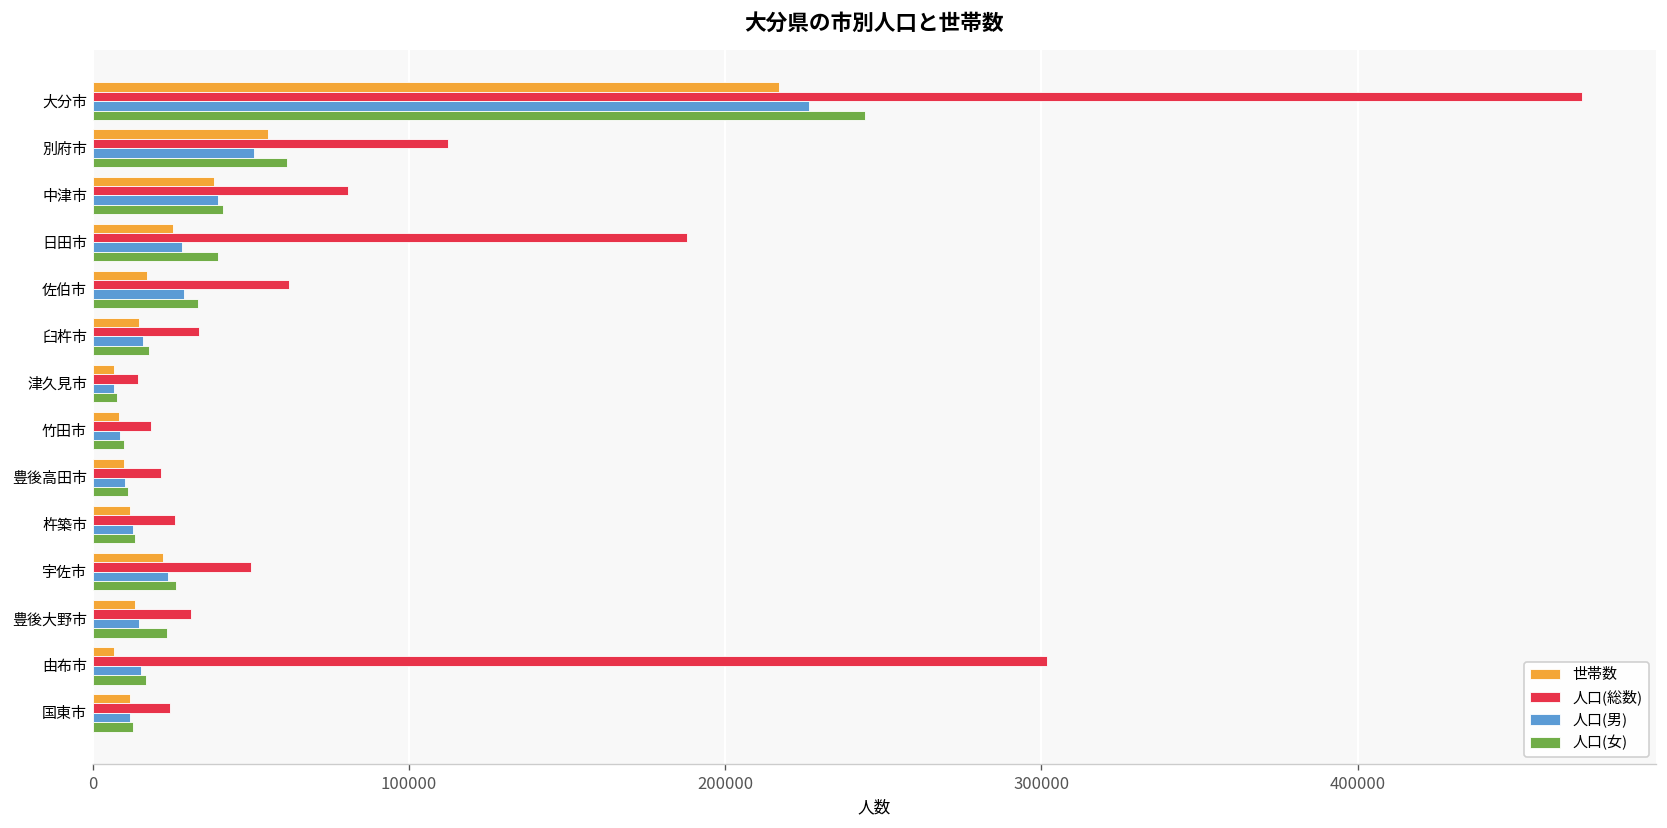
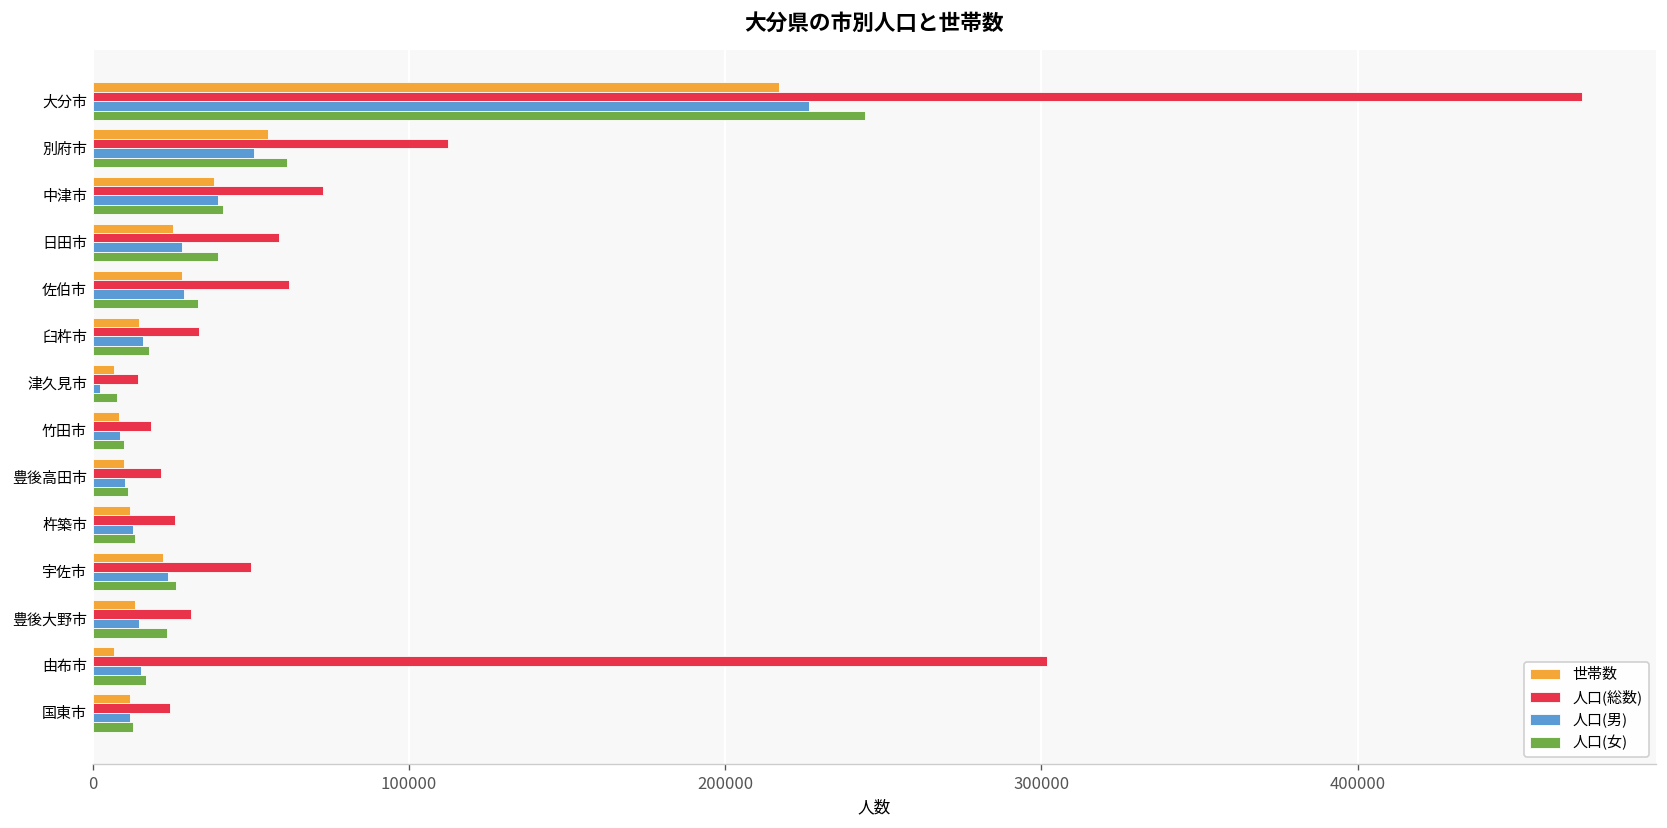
  {
    "世帯数": {
      "大分市": 217000,
      "別府市": 55000,
      "中津市": 38000,
      "日田市": 25000,
-     "佐伯市": 17000,
+     "佐伯市": 28000,
      "臼杵市": 15000,
      "津久見市": 7000,
      "竹田市": 8000,
      "豊後高田市": 10000,
      "杵築市": 12000,
      "宇佐市": 22000,
      "豊後大野市": 13000,
      "由布市": 7000,
      "国東市": 12000
    },
    "人口(総数)": {
      "大分市": 471000,
      "別府市": 112000,
-     "中津市": 81000,
-     "日田市": 188000,
+     "中津市": 73000,
+     "日田市": 59000,
      "佐伯市": 62000,
      "臼杵市": 34000,
      "津久見市": 14000,
      "竹田市": 18000,
      "豊後高田市": 21000,
      "杵築市": 26000,
      "宇佐市": 50000,
      "豊後大野市": 31000,
      "由布市": 302000,
      "国東市": 24000
    },
    "人口(男)": {
      "大分市": 227000,
      "別府市": 51000,
      "中津市": 40000,
      "日田市": 28000,
      "佐伯市": 29000,
      "臼杵市": 16000,
-     "津久見市": 7000,
+     "津久見市": 2000,
      "竹田市": 9000,
      "豊後高田市": 10000,
      "杵築市": 13000,
      "宇佐市": 24000,
      "豊後大野市": 15000,
      "由布市": 15000,
      "国東市": 12000
    },
    "人口(女)": {
      "大分市": 244000,
      "別府市": 61000,
      "中津市": 41000,
      "日田市": 40000,
      "佐伯市": 33000,
      "臼杵市": 18000,
      "津久見市": 8000,
      "竹田市": 10000,
      "豊後高田市": 11000,
      "杵築市": 13000,
      "宇佐市": 26000,
      "豊後大野市": 23000,
      "由布市": 17000,
      "国東市": 13000
    }
  }
